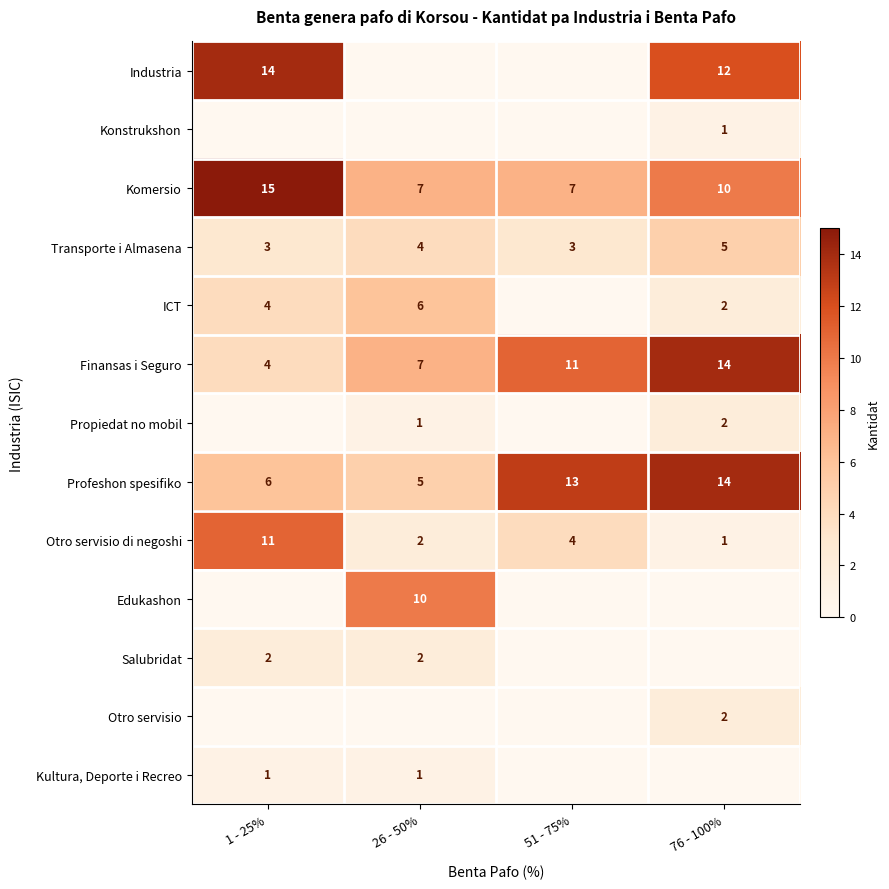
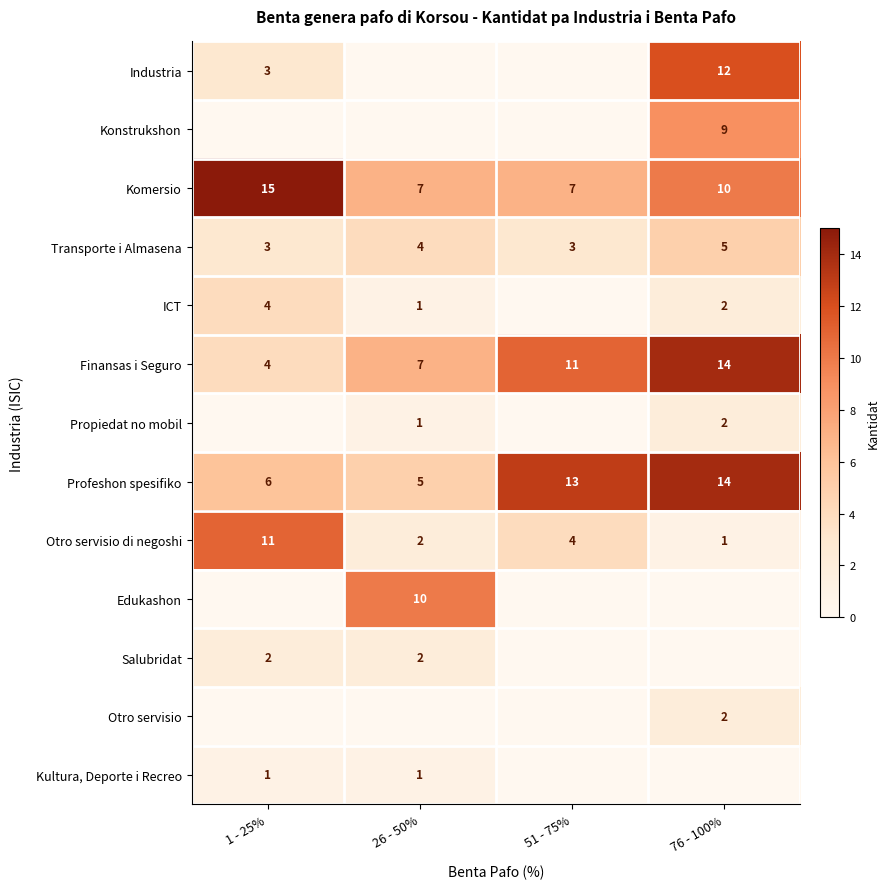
  {
    "Industria": {
-     "1 - 25%": 14,
+     "1 - 25%": 3,
      "76 - 100%": 12
    },
    "Konstrukshon": {
-     "76 - 100%": 1
+     "76 - 100%": 9
    },
    "Komersio": {
      "1 - 25%": 15,
      "26 - 50%": 7,
      "51 - 75%": 7,
      "76 - 100%": 10
    },
    "Transporte i Almasena": {
      "1 - 25%": 3,
      "26 - 50%": 4,
      "51 - 75%": 3,
      "76 - 100%": 5
    },
    "ICT": {
      "1 - 25%": 4,
-     "26 - 50%": 6,
+     "26 - 50%": 1,
      "76 - 100%": 2
    },
    "Finansas i Seguro": {
      "1 - 25%": 4,
      "26 - 50%": 7,
      "51 - 75%": 11,
      "76 - 100%": 14
    },
    "Propiedat no mobil": {
      "26 - 50%": 1,
      "76 - 100%": 2
    },
    "Profeshon spesifiko": {
      "1 - 25%": 6,
      "26 - 50%": 5,
      "51 - 75%": 13,
      "76 - 100%": 14
    },
    "Otro servisio di negoshi": {
      "1 - 25%": 11,
      "26 - 50%": 2,
      "51 - 75%": 4,
      "76 - 100%": 1
    },
    "Edukashon": {
      "26 - 50%": 10
    },
    "Salubridat": {
      "1 - 25%": 2,
      "26 - 50%": 2
    },
    "Otro servisio": {
      "76 - 100%": 2
    },
    "Kultura, Deporte i Recreo": {
      "1 - 25%": 1,
      "26 - 50%": 1
    }
  }
